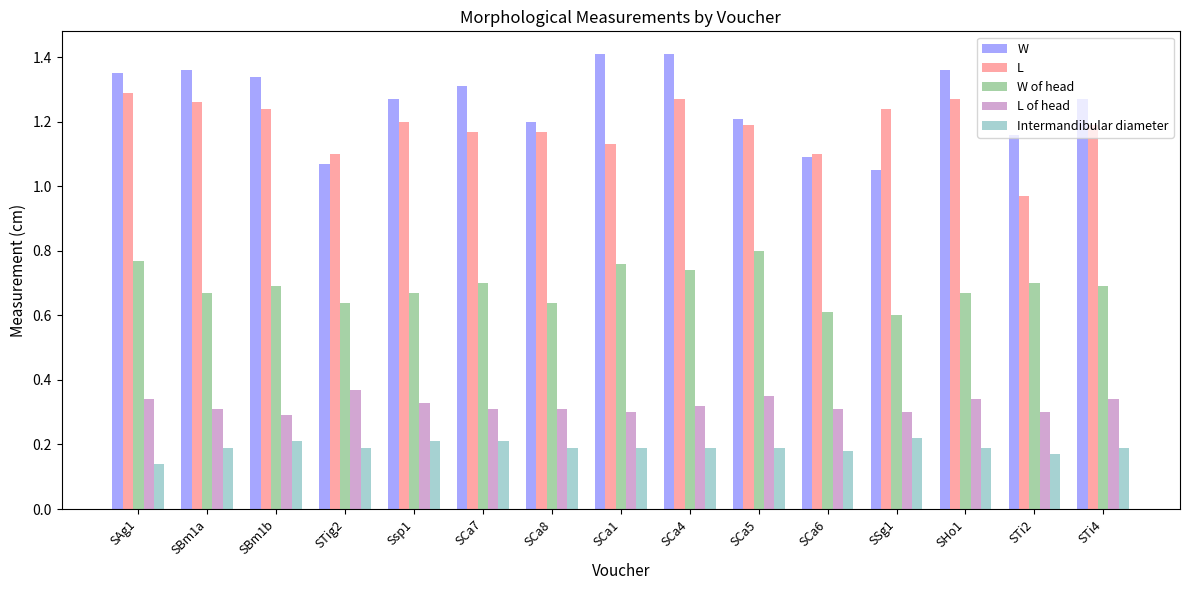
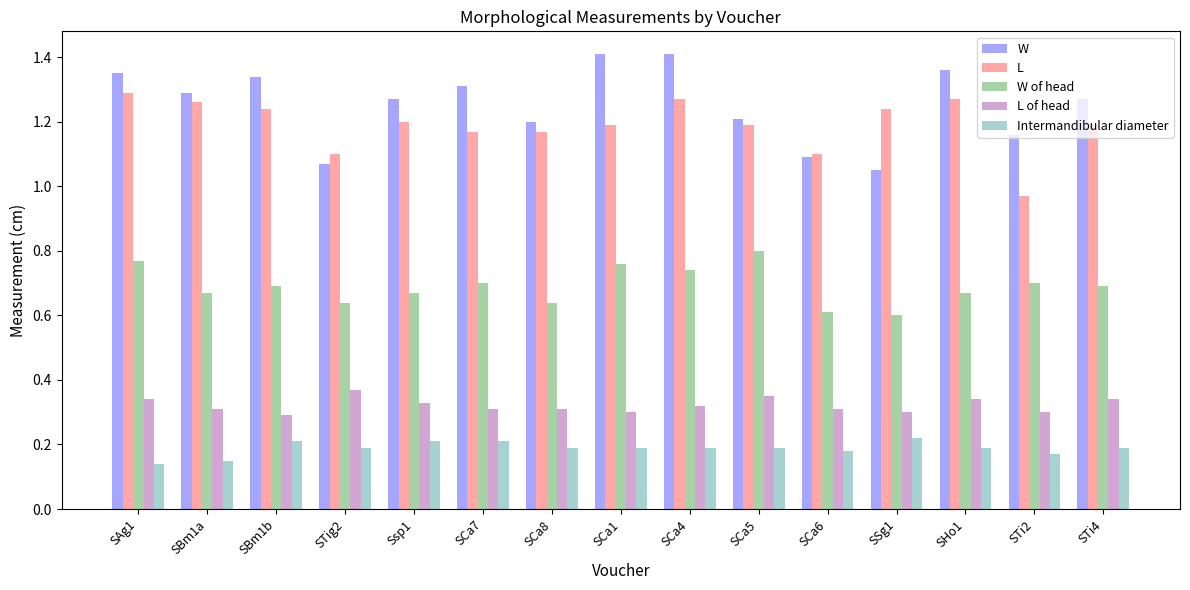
  {
    "W": {
      "SAg1": 1.35,
-     "SBm1a": 1.36,
+     "SBm1a": 1.29,
      "SBm1b": 1.34,
      "STig2": 1.07,
      "Ssp1": 1.27,
      "SCa7": 1.31,
      "SCa8": 1.20,
      "SCa1": 1.41,
      "SCa4": 1.41,
      "SCa5": 1.21,
      "SCa6": 1.09,
      "SSg1": 1.05,
      "SHo1": 1.36
    },
    "L": {
      "SAg1": 1.29,
      "SBm1a": 1.26,
      "SBm1b": 1.24,
      "STig2": 1.10,
      "Ssp1": 1.20,
      "SCa7": 1.17,
      "SCa8": 1.17,
-     "SCa1": 1.13,
+     "SCa1": 1.19,
      "SCa4": 1.27,
      "SCa5": 1.19,
      "SCa6": 1.10,
      "SSg1": 1.24,
      "SHo1": 1.27,
      "STi2": 0.97
    },
    "W of head": {
      "SAg1": 0.77,
      "SBm1a": 0.67,
      "SBm1b": 0.69,
      "STig2": 0.64,
      "Ssp1": 0.67,
      "SCa7": 0.70,
      "SCa8": 0.64,
      "SCa1": 0.76,
      "SCa4": 0.74,
      "SCa5": 0.80,
      "SCa6": 0.61,
      "SSg1": 0.60,
      "SHo1": 0.67,
      "STi2": 0.70,
      "STi4": 0.69
    },
    "L of head": {
      "SAg1": 0.34,
      "SBm1a": 0.31,
      "SBm1b": 0.29,
      "STig2": 0.37,
      "Ssp1": 0.33,
      "SCa7": 0.31,
      "SCa8": 0.31,
      "SCa1": 0.30,
      "SCa4": 0.32,
      "SCa5": 0.35,
      "SCa6": 0.31,
      "SSg1": 0.30,
      "SHo1": 0.34,
      "STi2": 0.30,
      "STi4": 0.34
    },
    "Intermandibular diameter": {
      "SAg1": 0.14,
-     "SBm1a": 0.19,
+     "SBm1a": 0.15,
      "SBm1b": 0.21,
      "STig2": 0.19,
      "Ssp1": 0.21,
      "SCa7": 0.21,
      "SCa8": 0.19,
      "SCa1": 0.19,
      "SCa4": 0.19,
      "SCa5": 0.19,
      "SCa6": 0.18,
      "SSg1": 0.22,
      "SHo1": 0.19,
      "STi2": 0.17,
      "STi4": 0.19
    }
  }
